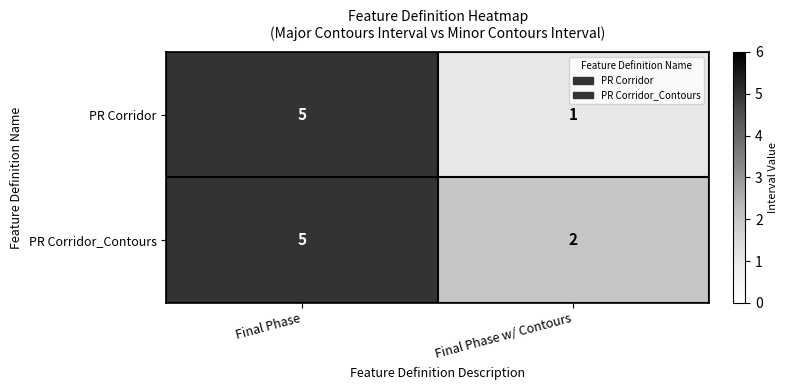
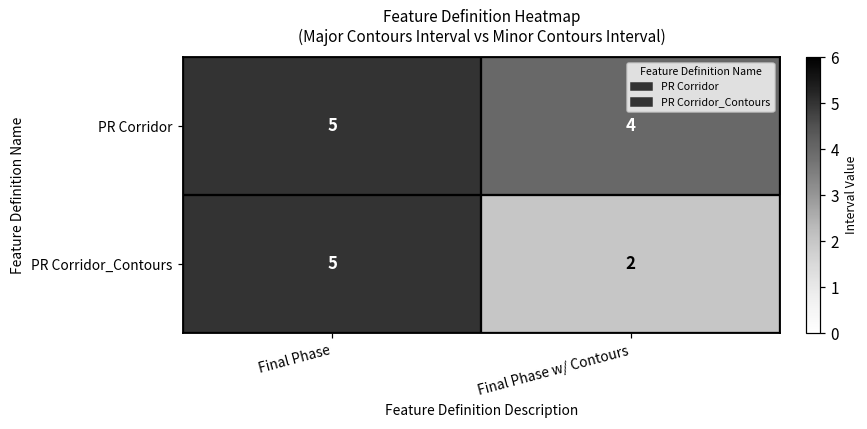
  {
    "PR Corridor": {
-     "Final Phase w/ Contours": 1
+     "Final Phase w/ Contours": 4
    },
    "PR Corridor_Contours": {
      "Final Phase": 5,
      "Final Phase w/ Contours": 2
    }
  }
